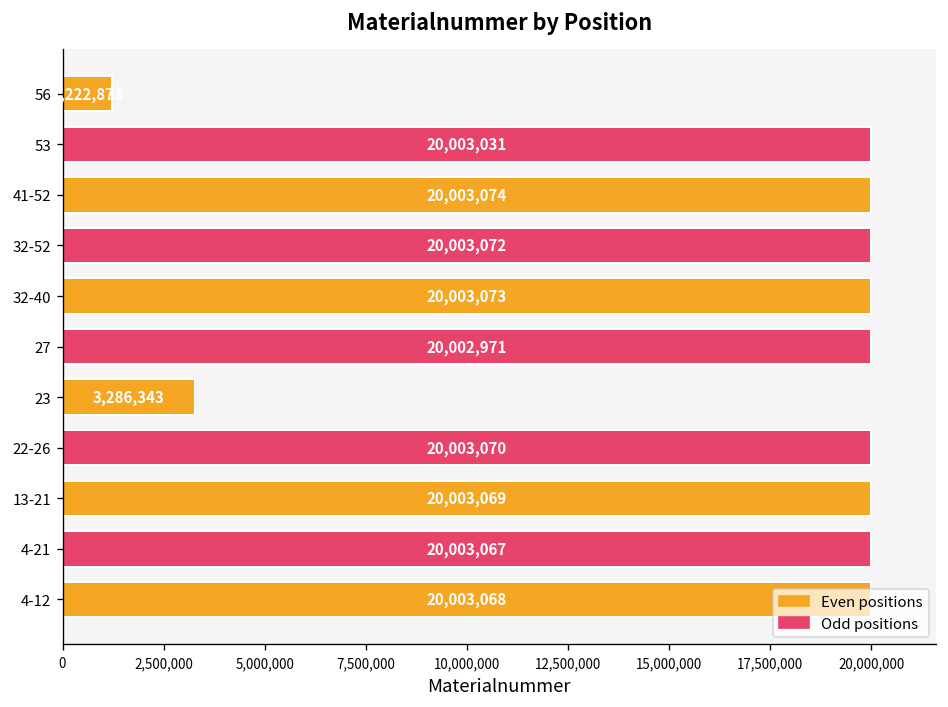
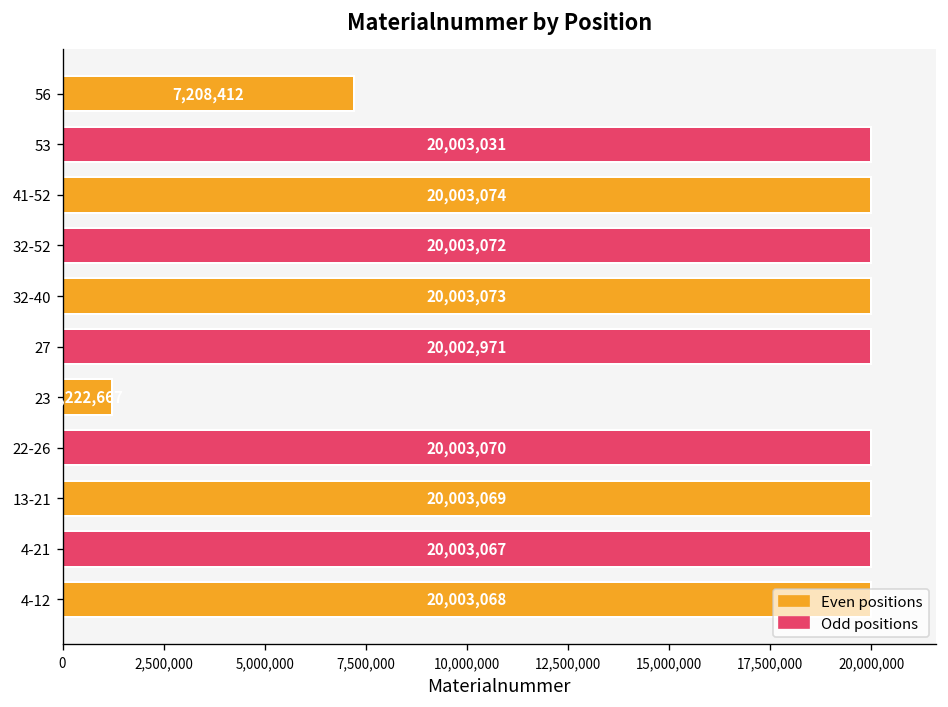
  {
-   "56": "1,222,873",
+   "56": "7,208,412",
    "53": "20,003,031",
    "41-52": "20,003,074",
    "32-52": "20,003,072",
    "32-40": "20,003,073",
    "27": "20,002,971",
-   "23": "3,286,343",
+   "23": "1,222,667",
    "22-26": "20,003,070",
    "13-21": "20,003,069",
    "4-21": "20,003,067"
  }
